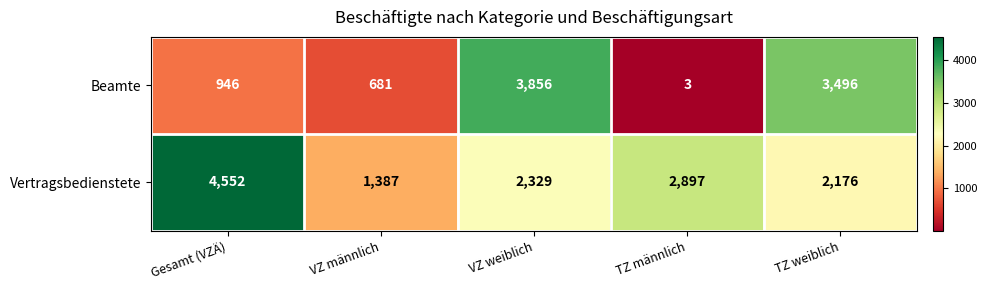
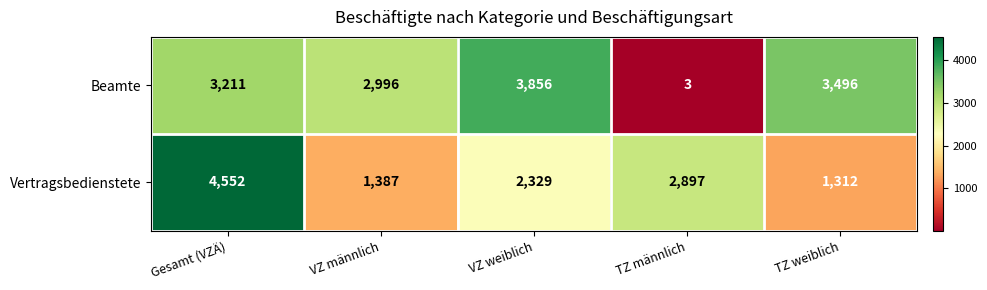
  {
    "Beamte": {
-     "Gesamt (VZÄ)": "946",
-     "VZ männlich": "681",
+     "Gesamt (VZÄ)": "3,211",
+     "VZ männlich": "2,996",
      "VZ weiblich": "3,856",
      "TZ männlich": "3",
      "TZ weiblich": "3,496"
    },
    "Vertragsbedienstete": {
      "Gesamt (VZÄ)": "4,552",
      "VZ männlich": "1,387",
      "VZ weiblich": "2,329",
      "TZ männlich": "2,897",
-     "TZ weiblich": "2,176"
+     "TZ weiblich": "1,312"
    }
  }
